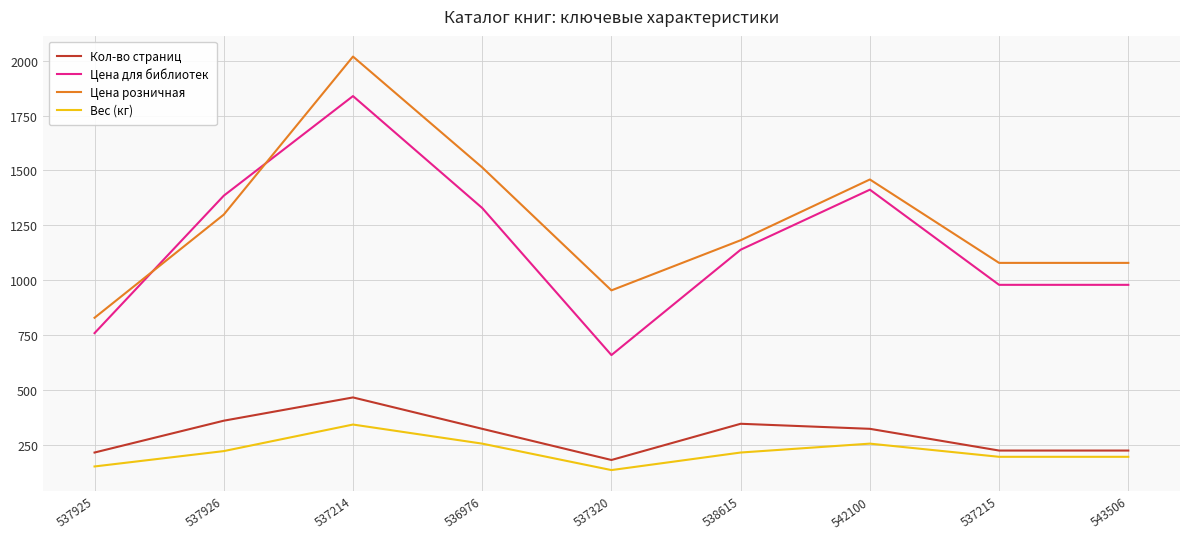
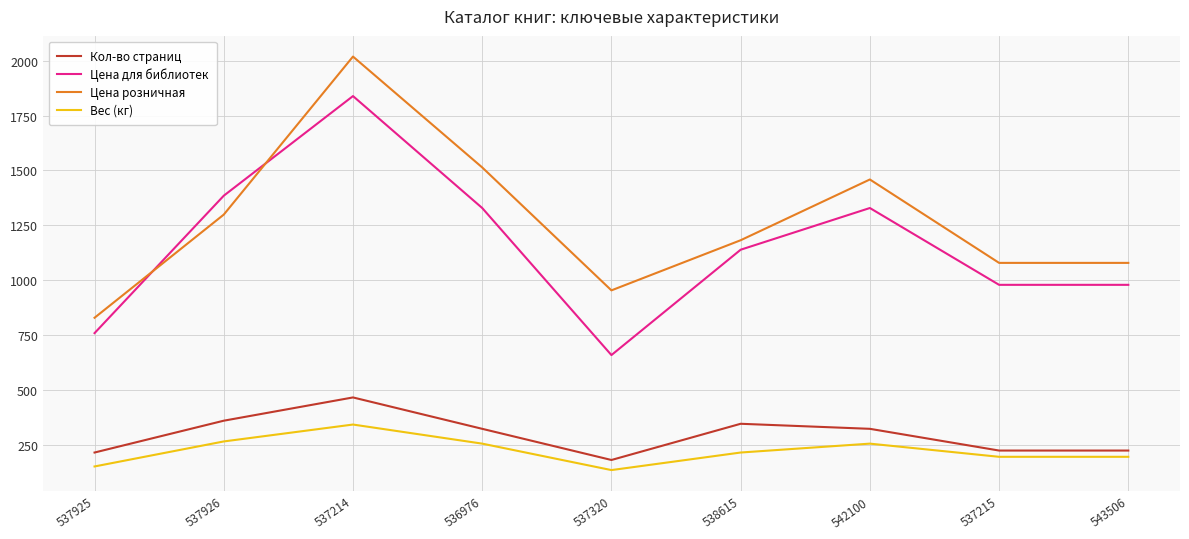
  {
    "Кол-во страниц": {
      "537925": 220,
      "537926": 360,
      "537214": 470,
      "536976": 320,
      "537320": 180,
      "538615": 350,
      "542100": 320,
      "537215": 220,
      "543506": 220
    },
    "Цена для библиотек": {
      "537925": 760,
      "537926": 1390,
      "537214": 1840,
      "536976": 1330,
      "537320": 660,
      "538615": 1140,
-     "542100": 1410,
+     "542100": 1330,
      "537215": 980,
      "543506": 980
    },
    "Цена розничная": {
      "537925": 830,
      "537926": 1300,
      "537214": 2020,
      "536976": 1510,
      "537320": 950,
      "538615": 1180,
      "542100": 1460,
      "537215": 1080,
      "543506": 1080
    },
    "Вес (кг)": {
      "537925": 150,
-     "537926": 220,
+     "537926": 270,
      "537214": 340,
      "536976": 260,
      "537320": 140,
      "538615": 220,
      "542100": 260,
      "537215": 200,
      "543506": 200
    }
  }
